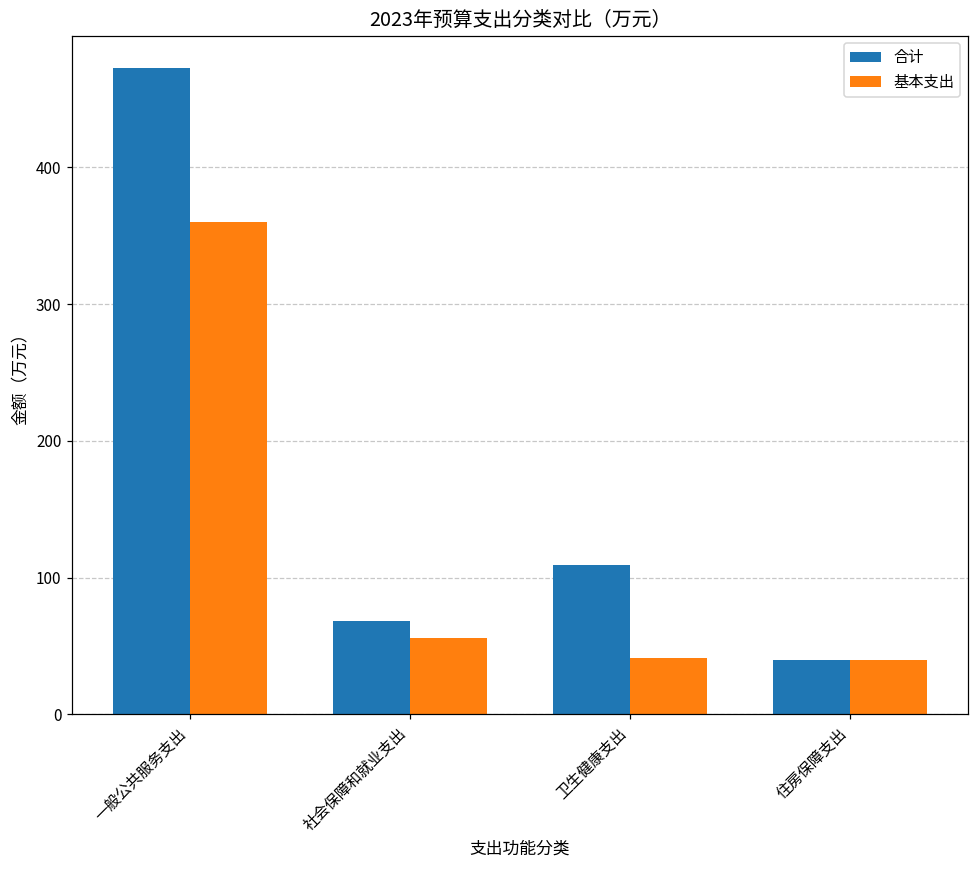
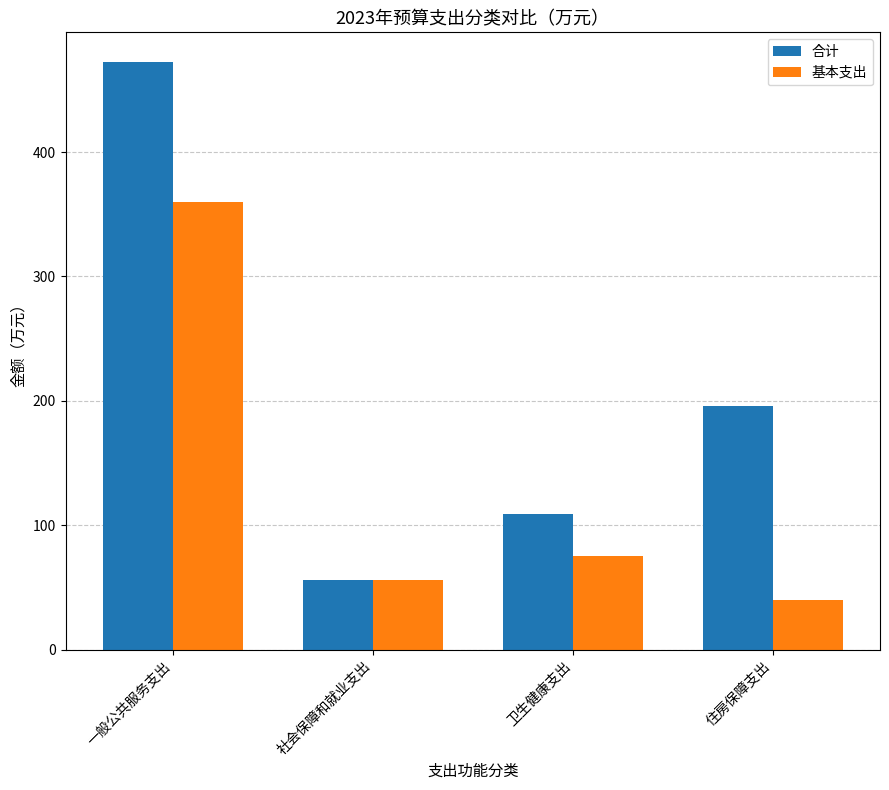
  {
    "合计": {
      "一般公共服务支出": 473,
-     "社会保障和就业支出": 68,
+     "社会保障和就业支出": 56,
      "卫生健康支出": 109,
-     "住房保障支出": 40
+     "住房保障支出": 196
    },
    "基本支出": {
      "一般公共服务支出": 360,
      "社会保障和就业支出": 56,
-     "卫生健康支出": 41,
+     "卫生健康支出": 75,
      "住房保障支出": 40
    }
  }
